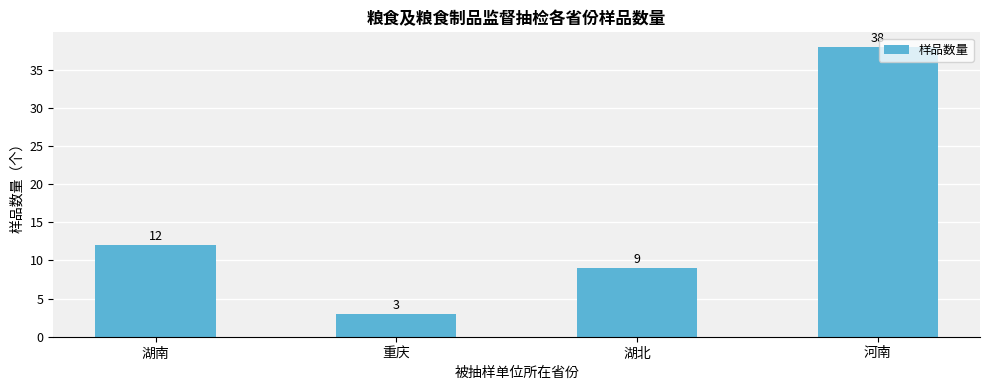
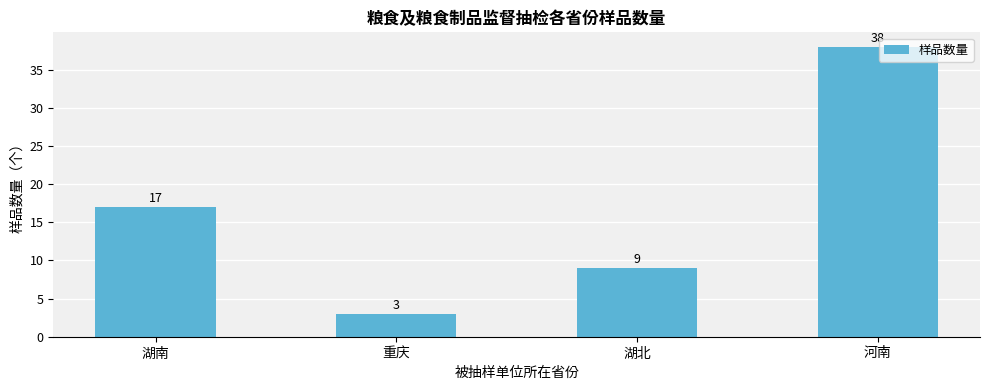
  {
-   "湖南": 12,
+   "湖南": 17,
    "重庆": 3,
    "湖北": 9
  }
